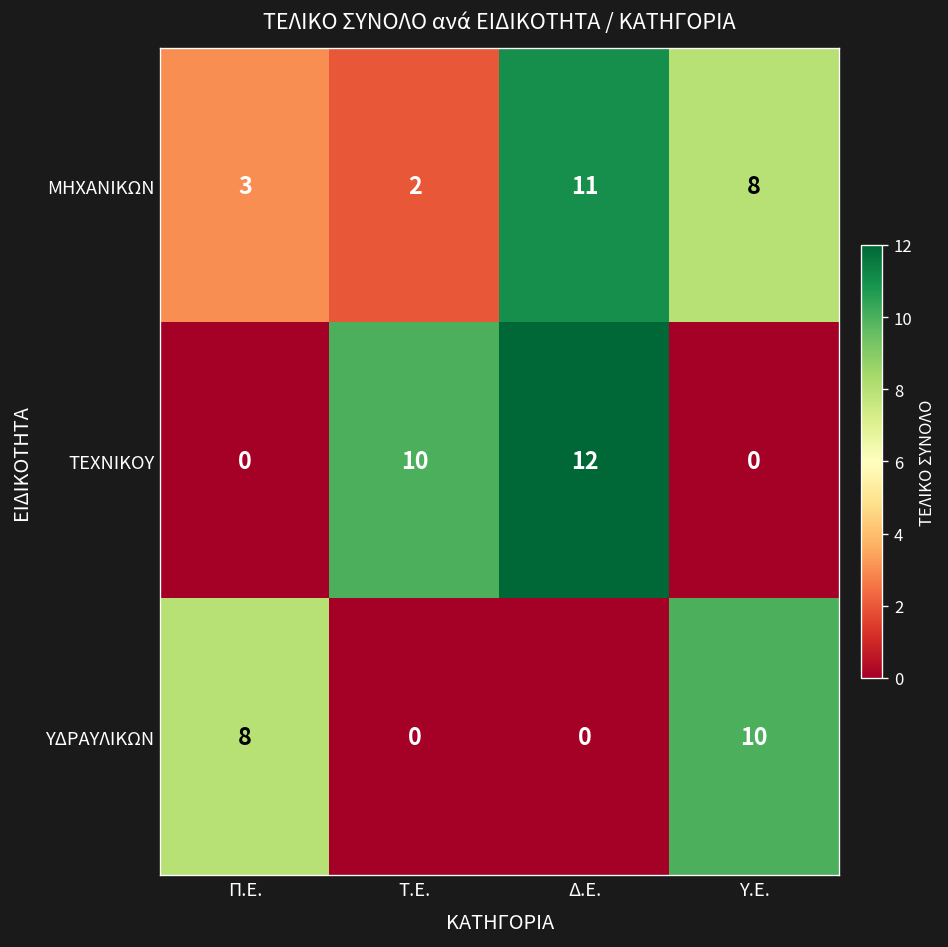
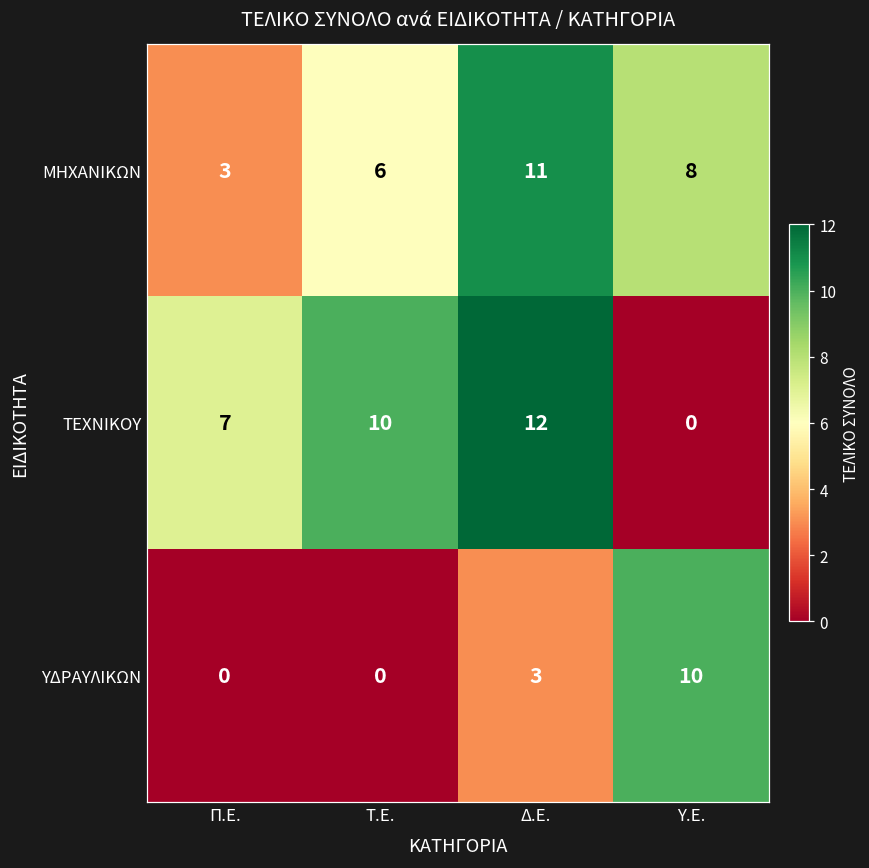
  {
    "ΜΗΧΑΝΙΚΩΝ": {
      "Π.Ε.": 3,
-     "Τ.Ε.": 2,
+     "Τ.Ε.": 6,
      "Δ.Ε.": 11,
      "Υ.Ε.": 8
    },
    "ΤΕΧΝΙΚΟΥ": {
-     "Π.Ε.": 0,
+     "Π.Ε.": 7,
      "Τ.Ε.": 10,
      "Δ.Ε.": 12,
      "Υ.Ε.": 0
    },
    "ΥΔΡΑΥΛΙΚΩΝ": {
-     "Π.Ε.": 8,
+     "Π.Ε.": 0,
      "Τ.Ε.": 0,
-     "Δ.Ε.": 0,
+     "Δ.Ε.": 3,
      "Υ.Ε.": 10
    }
  }
